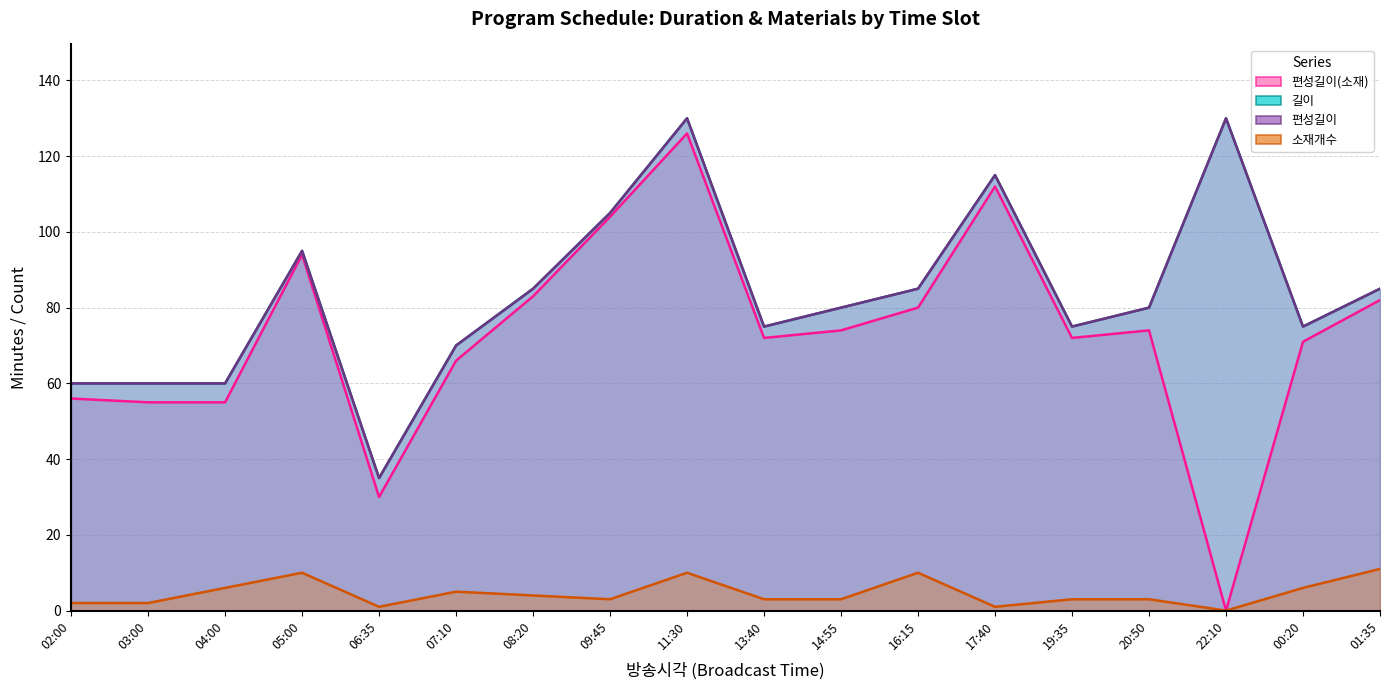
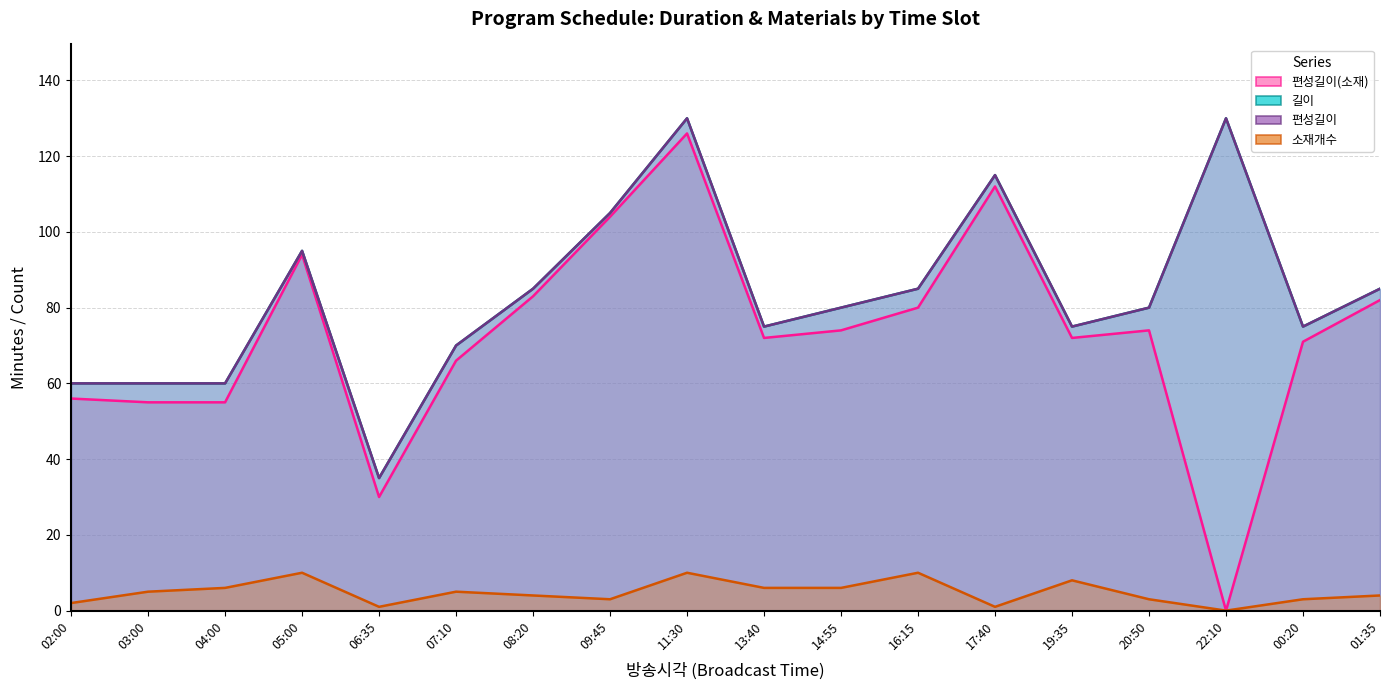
  {
    "소재개수": {
      "02:00": 2,
-     "03:00": 2,
+     "03:00": 5,
      "04:00": 6,
      "05:00": 10,
      "06:35": 1,
      "07:10": 5,
      "08:20": 4,
      "09:45": 3,
      "11:30": 10,
-     "13:40": 3,
-     "14:55": 3,
+     "13:40": 6,
+     "14:55": 6,
      "16:15": 10,
      "17:40": 1,
-     "19:35": 3,
+     "19:35": 8,
      "20:50": 3,
-     "00:20": 6,
-     "01:35": 11
+     "00:20": 3,
+     "01:35": 4
    }
  }
